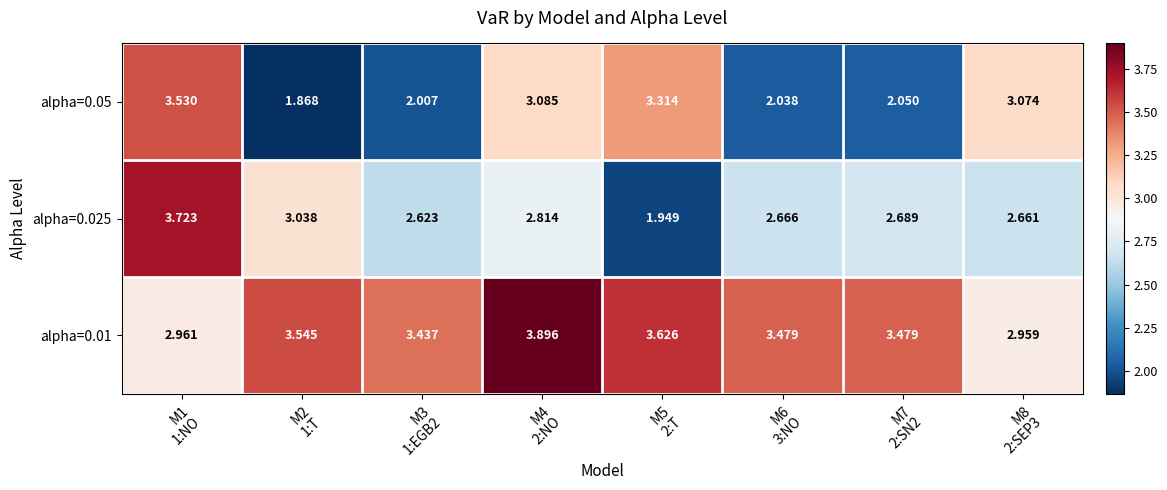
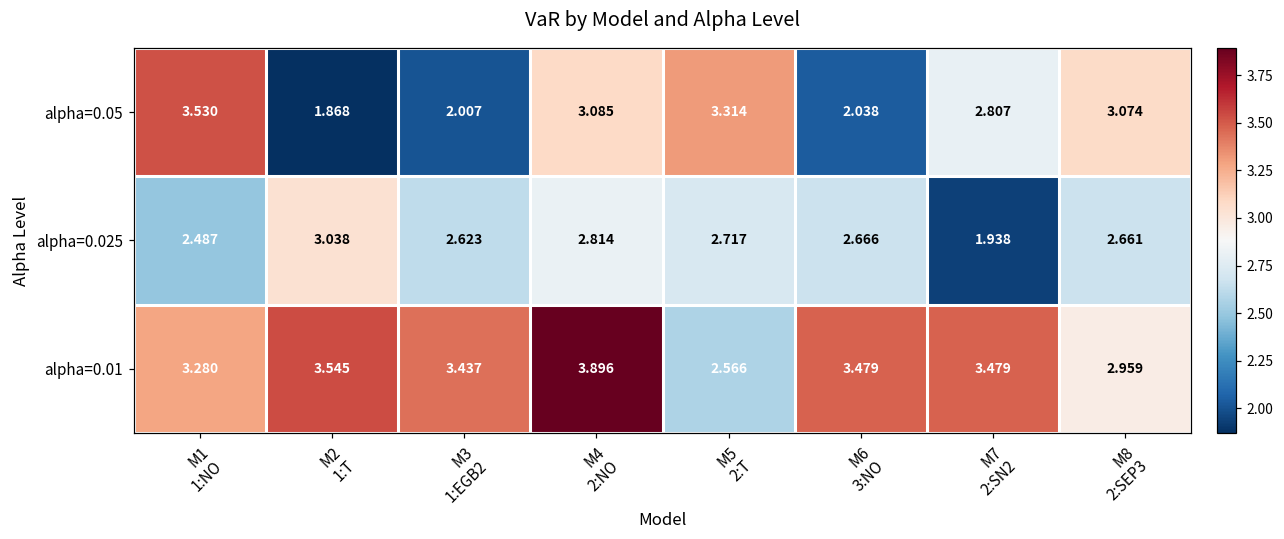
  {
    "alpha=0.05": {
      "M1 1:NO": 3.530,
      "M2 1:T": 1.868,
      "M3 1:EGB2": 2.007,
      "M4 2:NO": 3.085,
      "M5 2:T": 3.314,
      "M6 3:NO": 2.038,
-     "M7 2:SN2": 2.050,
+     "M7 2:SN2": 2.807,
      "M8 2:SEP3": 3.074
    },
    "alpha=0.025": {
-     "M1 1:NO": 3.723,
+     "M1 1:NO": 2.487,
      "M2 1:T": 3.038,
      "M3 1:EGB2": 2.623,
      "M4 2:NO": 2.814,
-     "M5 2:T": 1.949,
+     "M5 2:T": 2.717,
      "M6 3:NO": 2.666,
-     "M7 2:SN2": 2.689,
+     "M7 2:SN2": 1.938,
      "M8 2:SEP3": 2.661
    },
    "alpha=0.01": {
-     "M1 1:NO": 2.961,
+     "M1 1:NO": 3.280,
      "M2 1:T": 3.545,
      "M3 1:EGB2": 3.437,
      "M4 2:NO": 3.896,
-     "M5 2:T": 3.626,
+     "M5 2:T": 2.566,
      "M6 3:NO": 3.479,
      "M7 2:SN2": 3.479,
      "M8 2:SEP3": 2.959
    }
  }
